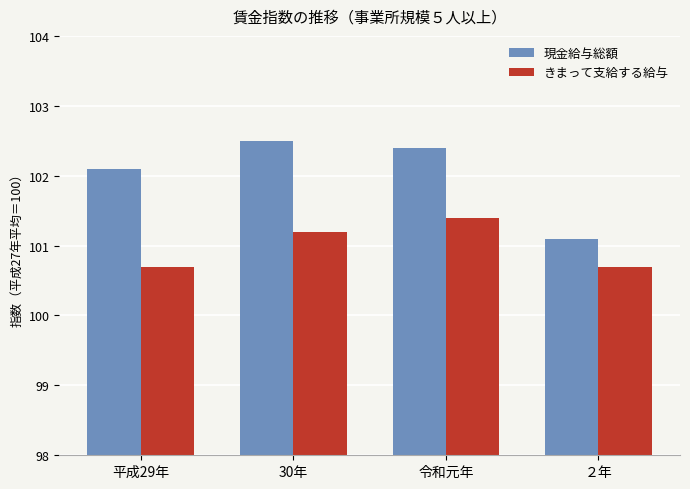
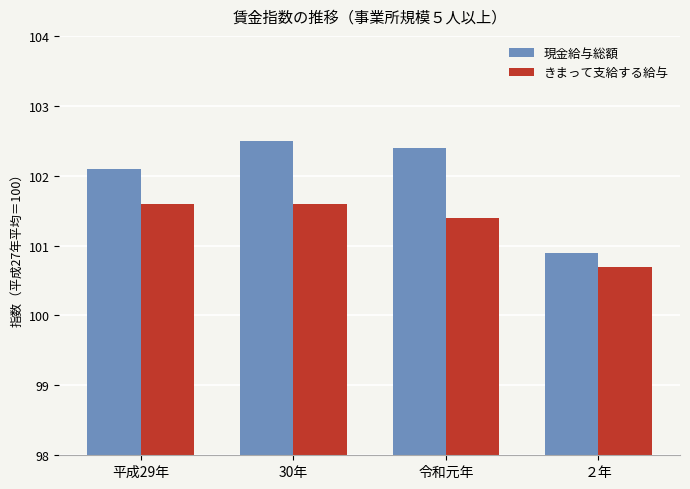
  {
    "現金給与総額": {
      "平成29年": 102.1,
      "30年": 102.5,
      "令和元年": 102.4,
-     "２年": 101.1
+     "２年": 100.9
    },
    "きまって支給する給与": {
-     "平成29年": 100.7,
-     "30年": 101.2,
+     "平成29年": 101.6,
+     "30年": 101.6,
      "令和元年": 101.4,
      "２年": 100.7
    }
  }
